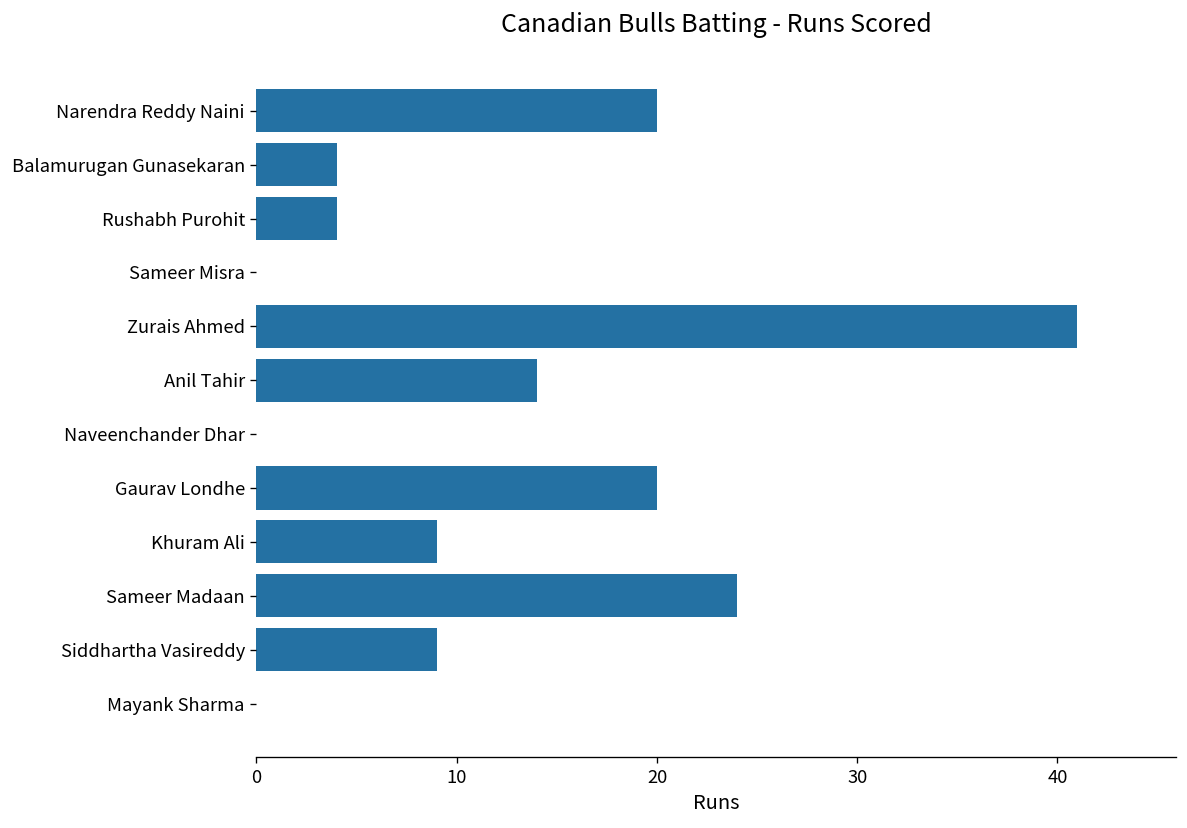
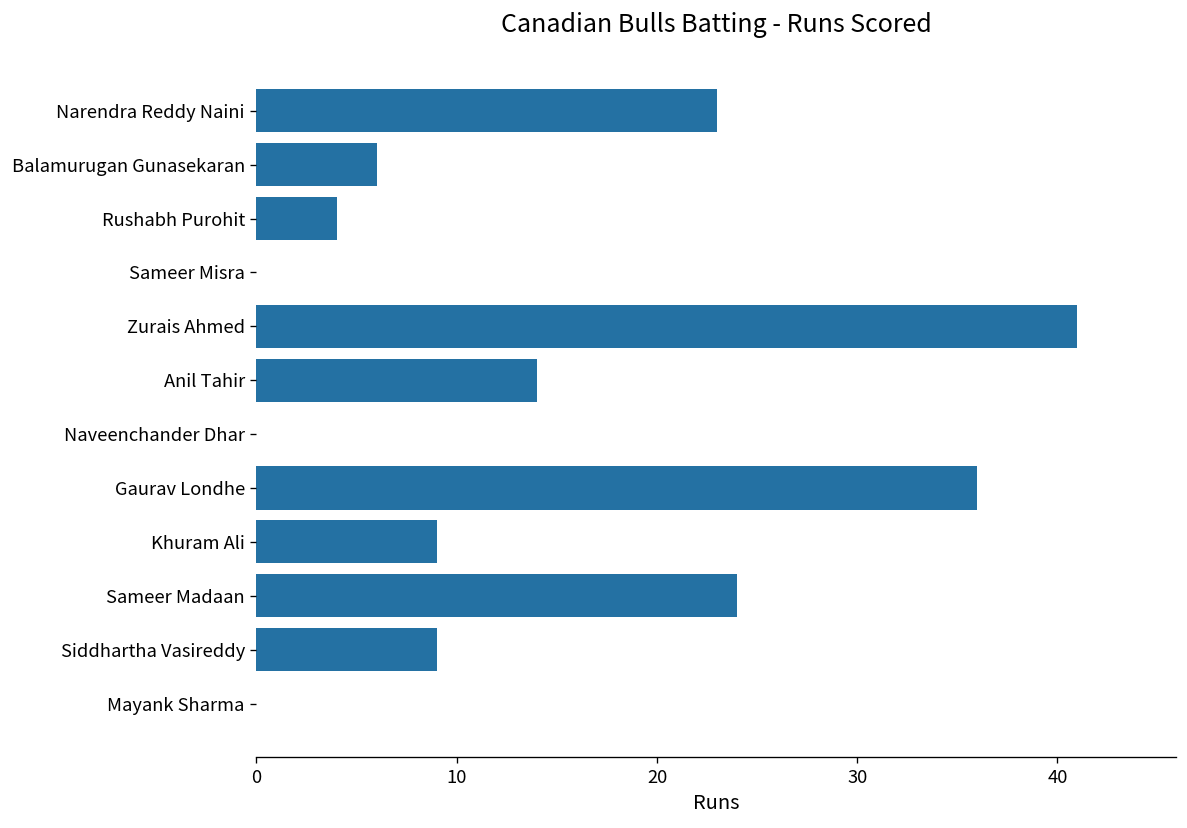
  {
-   "Narendra Reddy Naini": 20,
-   "Balamurugan Gunasekaran": 4,
+   "Narendra Reddy Naini": 23,
+   "Balamurugan Gunasekaran": 6,
    "Rushabh Purohit": 4,
    "Sameer Misra": 0,
    "Zurais Ahmed": 41,
    "Anil Tahir": 14,
    "Naveenchander Dhar": 0,
-   "Gaurav Londhe": 20,
+   "Gaurav Londhe": 36,
    "Khuram Ali": 9,
    "Sameer Madaan": 24,
    "Siddhartha Vasireddy": 9,
    "Mayank Sharma": 0
  }
